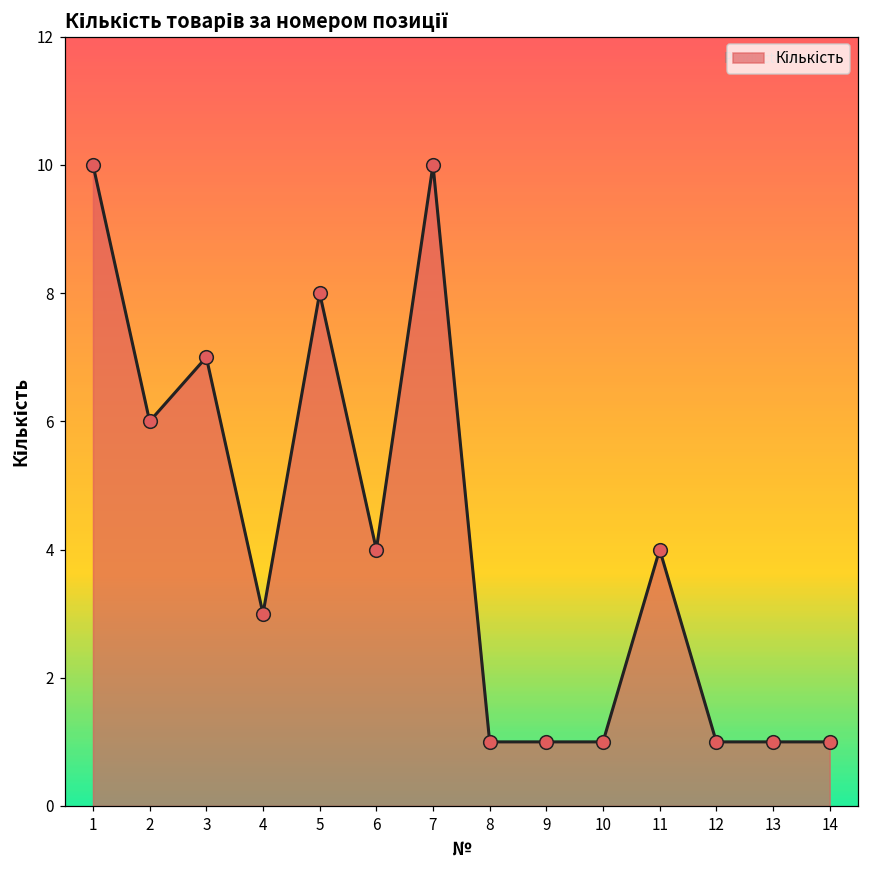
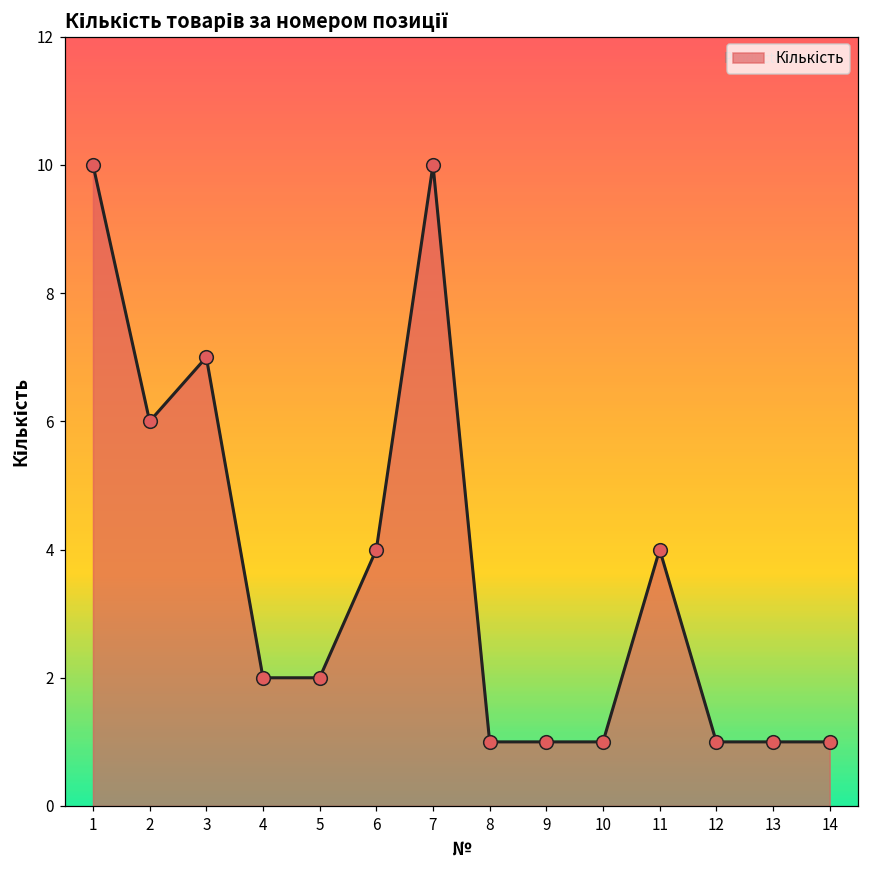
  {
    "1": 10,
    "2": 6,
    "3": 7,
-   "4": 3,
-   "5": 8,
+   "4": 2,
+   "5": 2,
    "6": 4,
    "7": 10,
    "8": 1,
    "9": 1,
    "10": 1,
    "11": 4,
    "12": 1,
    "13": 1,
    "14": 1
  }
